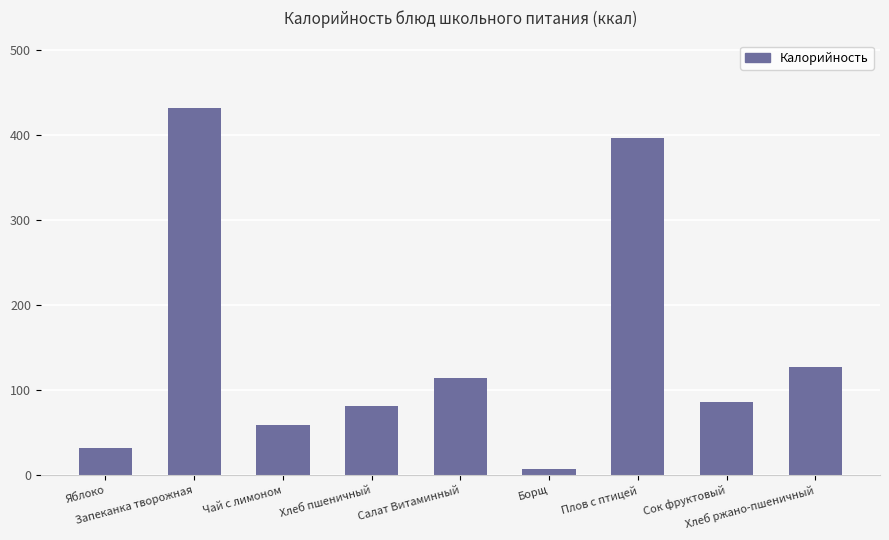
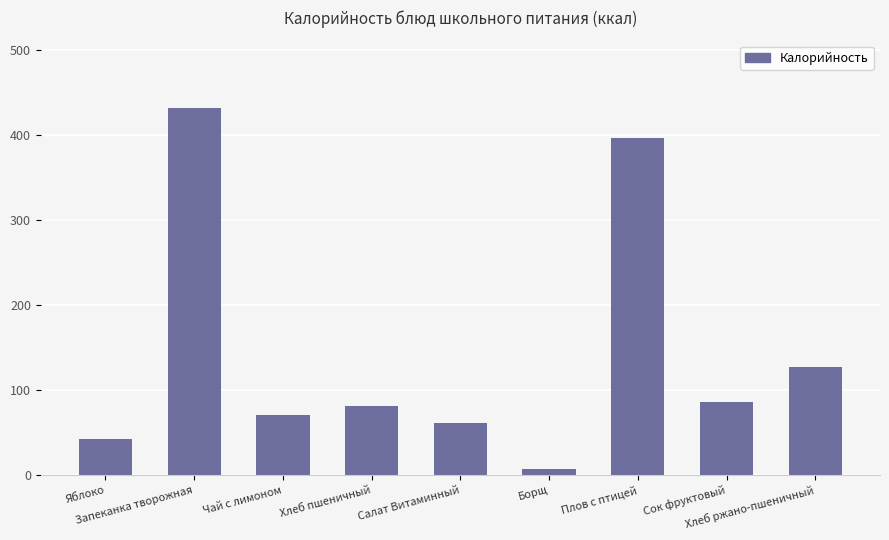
  {
-   "Яблоко": 30,
+   "Яблоко": 40,
    "Запеканка творожная": 430,
-   "Чай с лимоном": 60,
+   "Чай с лимоном": 70,
    "Хлеб пшеничный": 80,
-   "Салат Витаминный": 110,
+   "Салат Витаминный": 60,
    "Борщ": 10,
    "Плов с птицей": 400,
    "Сок фруктовый": 90,
    "Хлеб ржано-пшеничный": 130
  }
